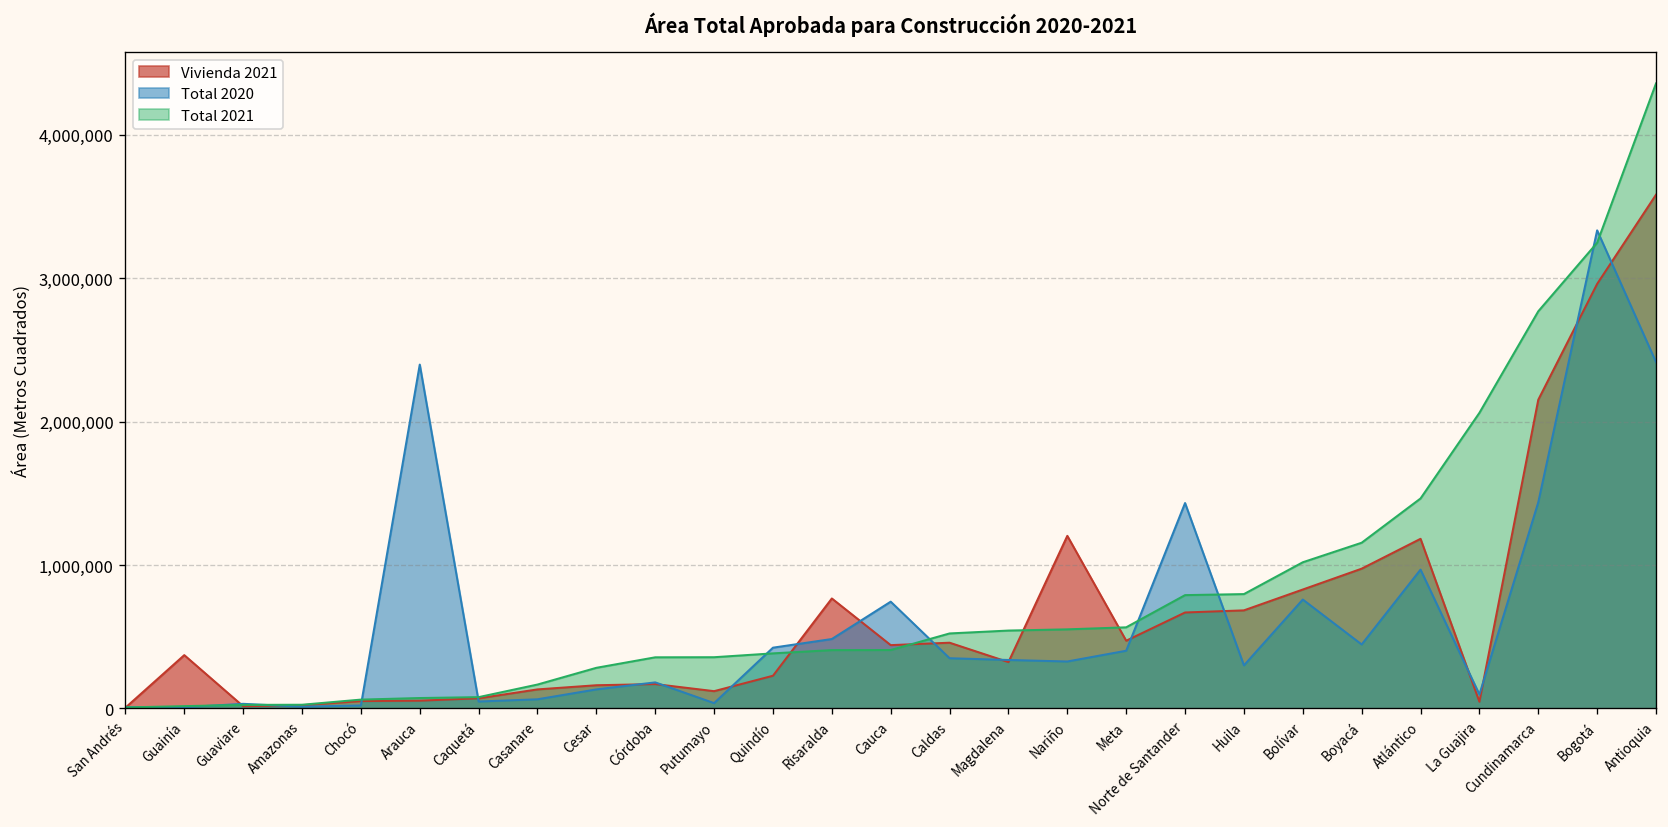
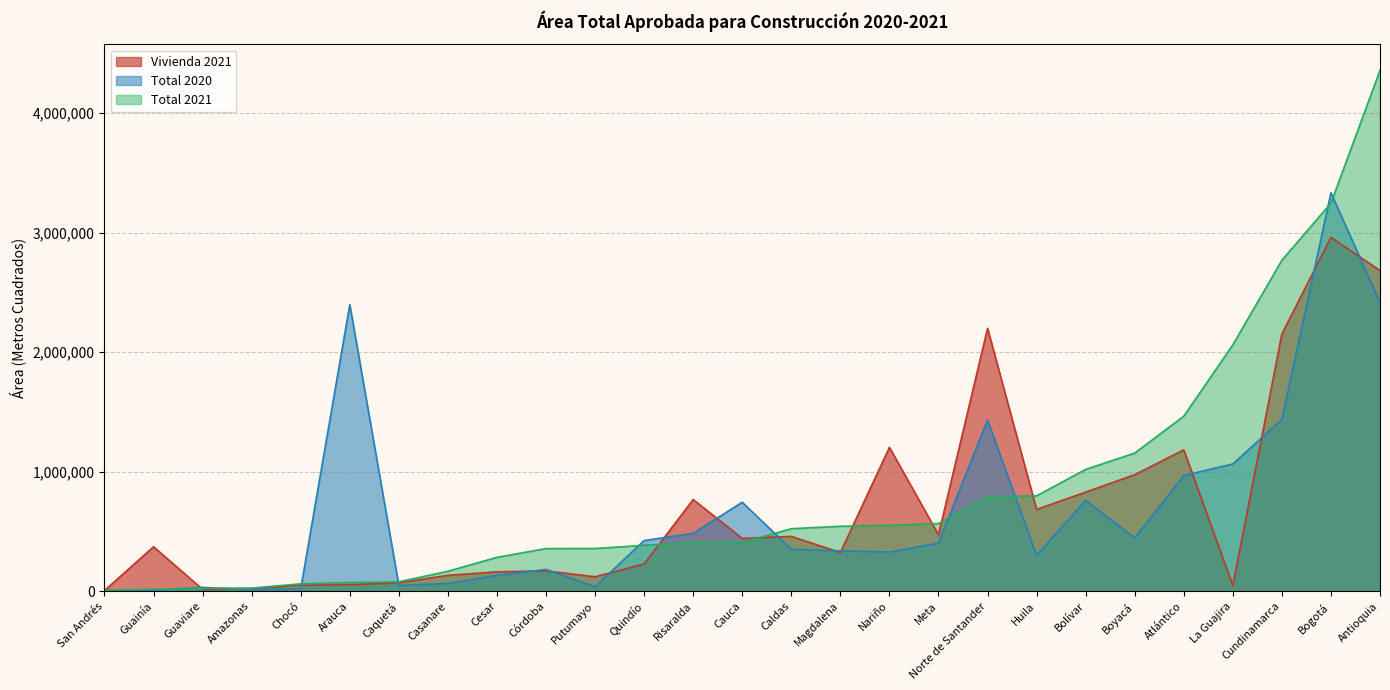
  {
    "Vivienda 2021": {
      "Guainía": "370,000",
      "Casanare": "130,000",
      "Cesar": "160,000",
      "Putumayo": "120,000",
      "Quindío": "230,000",
      "Risaralda": "770,000",
      "Cauca": "440,000",
      "Caldas": "460,000",
      "Nariño": "1,200,000",
      "Meta": "470,000",
-     "Norte de Santander": "670,000",
+     "Norte de Santander": "2,200,000",
      "Huila": "680,000",
      "Bolívar": "830,000",
      "Boyacá": "970,000",
      "Atlántico": "1,180,000",
      "La Guajira": "50,000",
      "Cundinamarca": "2,150,000",
      "Bogotá": "2,960,000",
-     "Antioquia": "3,580,000"
+     "Antioquia": "2,680,000"
    },
    "Total 2020": {
      "Chocó": "20,000",
      "Arauca": "2,400,000",
      "Caquetá": "50,000",
      "Casanare": "60,000",
      "Cesar": "130,000",
      "Putumayo": "40,000",
      "Quindío": "420,000",
      "Risaralda": "480,000",
      "Cauca": "740,000",
      "Caldas": "350,000",
      "Nariño": "330,000",
      "Meta": "400,000",
      "Norte de Santander": "1,430,000",
      "Huila": "300,000",
      "Bolívar": "760,000",
      "Boyacá": "450,000",
      "Atlántico": "970,000",
-     "La Guajira": "100,000",
+     "La Guajira": "1,060,000",
      "Cundinamarca": "1,440,000",
      "Bogotá": "3,330,000",
      "Antioquia": "2,410,000"
    },
    "Total 2021": {
      "Casanare": "170,000",
      "Cesar": "280,000",
      "Córdoba": "360,000",
      "Putumayo": "360,000",
      "Quindío": "380,000",
      "Risaralda": "410,000",
      "Cauca": "410,000",
      "Caldas": "520,000",
      "Magdalena": "540,000",
      "Nariño": "550,000",
      "Meta": "570,000",
      "Norte de Santander": "790,000",
      "Huila": "800,000",
      "Bolívar": "1,020,000",
      "Boyacá": "1,150,000",
      "Atlántico": "1,460,000",
      "La Guajira": "2,060,000",
      "Cundinamarca": "2,770,000",
      "Bogotá": "3,250,000",
      "Antioquia": "4,360,000"
    }
  }
